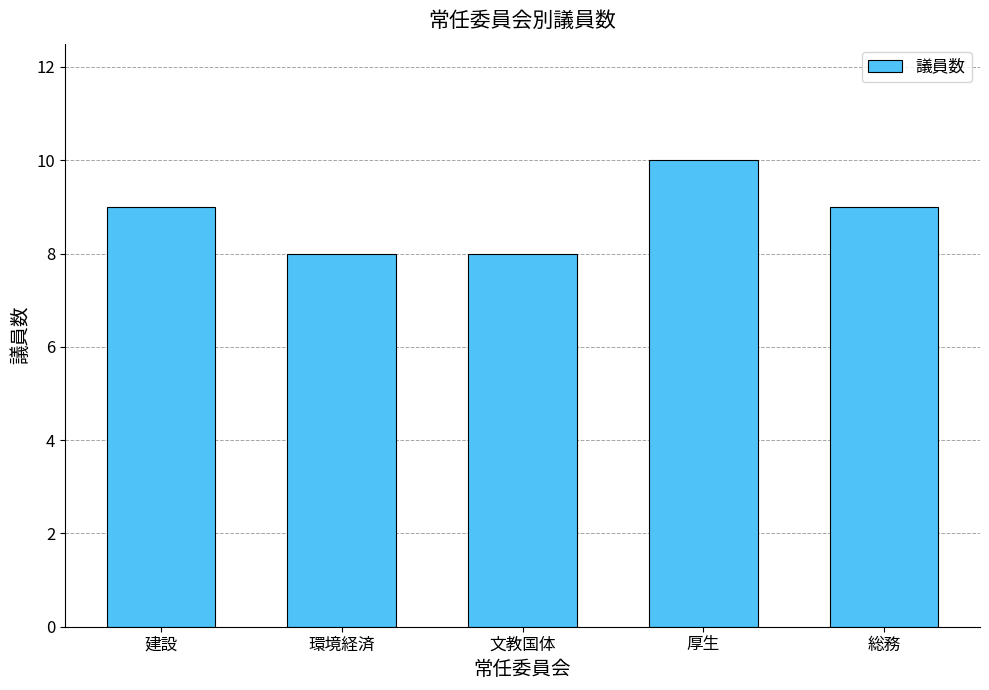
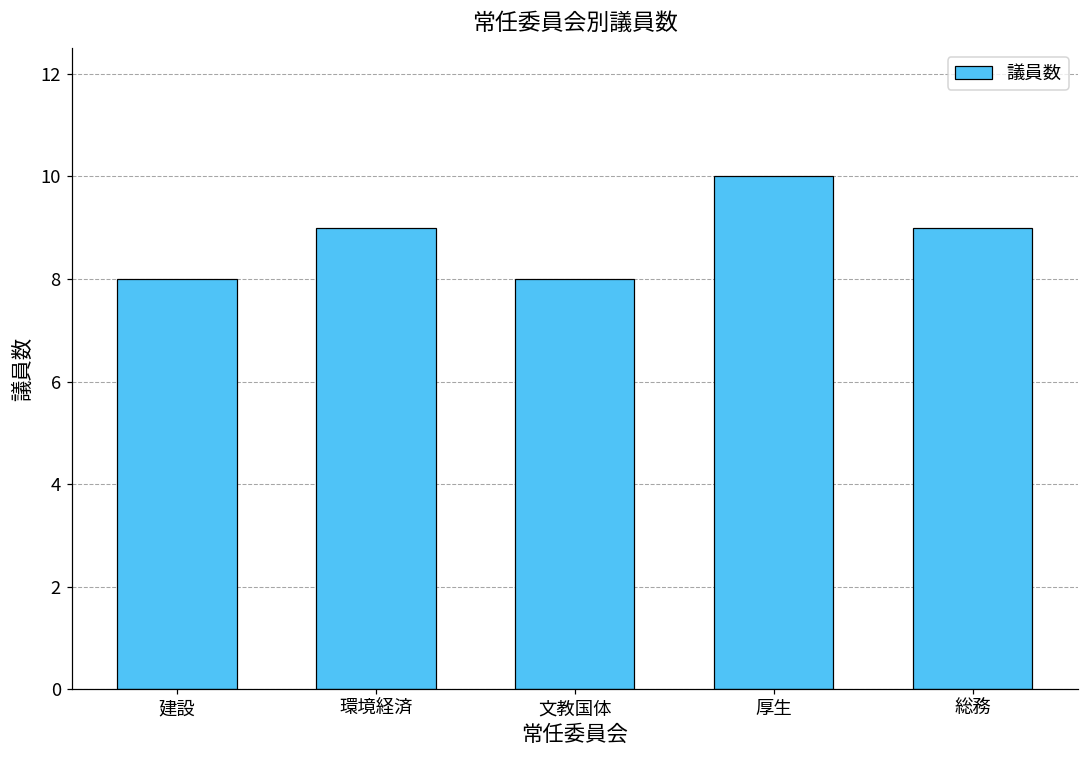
  {
-   "建設": 9,
-   "環境経済": 8,
+   "建設": 8,
+   "環境経済": 9,
    "文教国体": 8,
    "厚生": 10,
    "総務": 9
  }
